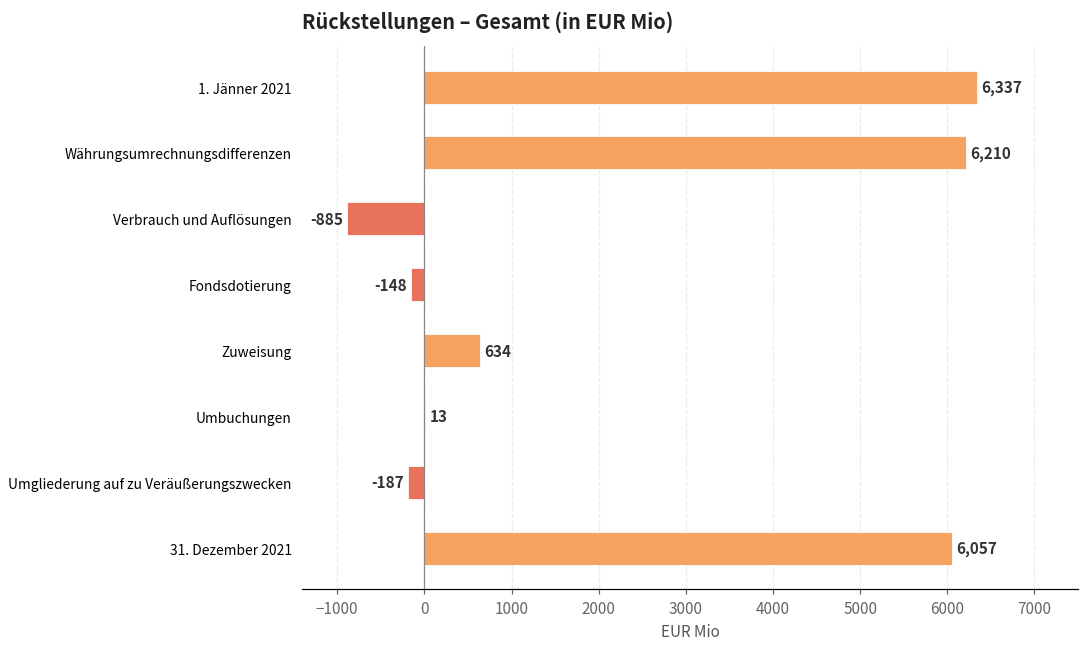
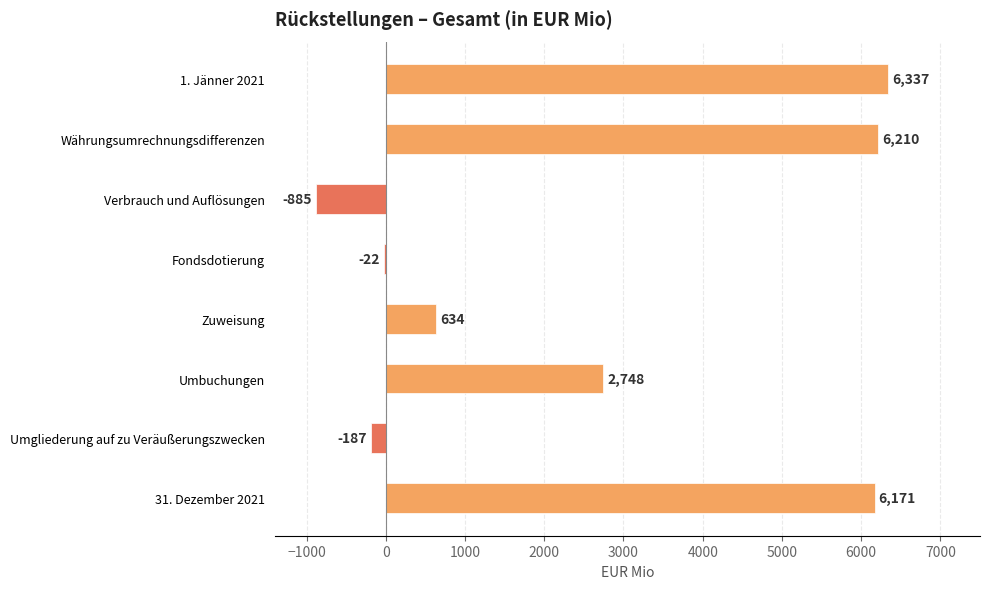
  {
    "1. Jänner 2021": "6,337",
    "Währungsumrechnungsdifferenzen": "6,210",
    "Verbrauch und Auflösungen": "-885",
-   "Fondsdotierung": "-148",
+   "Fondsdotierung": "-22",
    "Zuweisung": "634",
-   "Umbuchungen": "13",
+   "Umbuchungen": "2,748",
    "Umgliederung auf zu Veräußerungszwecken": "-187",
-   "31. Dezember 2021": "6,057"
+   "31. Dezember 2021": "6,171"
  }
